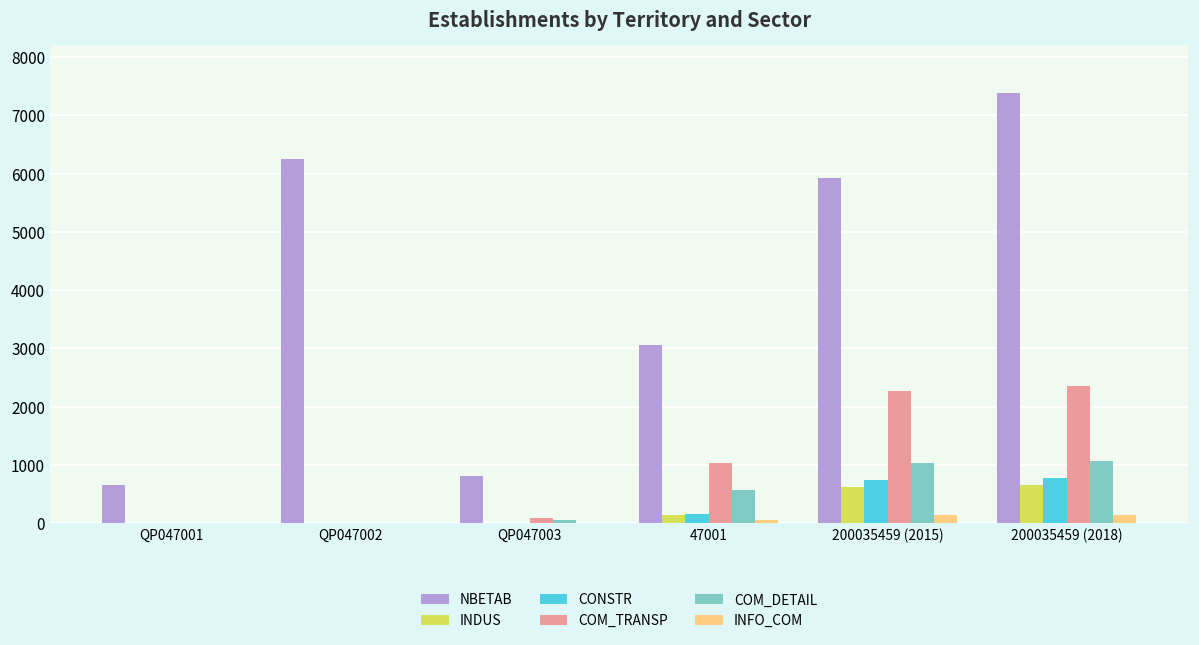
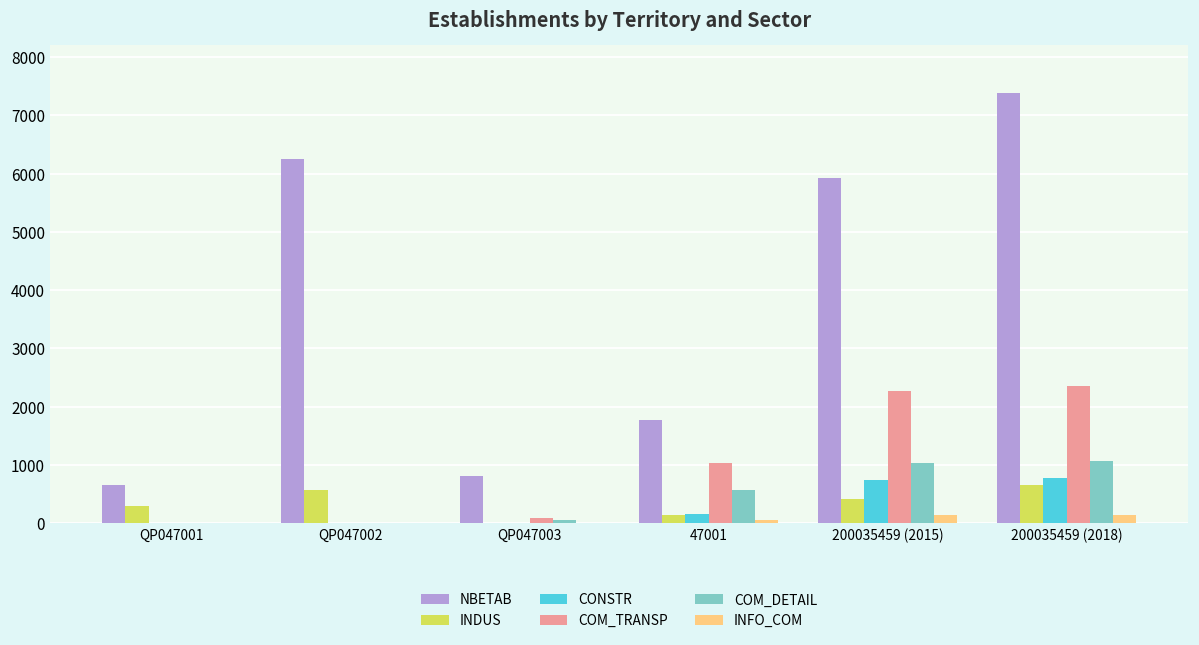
  {
    "NBETAB": {
      "QP047001": 700,
      "QP047002": 6300,
      "QP047003": 800,
-     "47001": 3100,
+     "47001": 1800,
      "200035459 (2015)": 5900,
      "200035459 (2018)": 7400
    },
    "INDUS": {
-     "QP047001": 0,
-     "QP047002": 0,
+     "QP047001": 300,
+     "QP047002": 600,
      "47001": 100,
-     "200035459 (2015)": 600,
+     "200035459 (2015)": 400,
      "200035459 (2018)": 700
    }
  }
